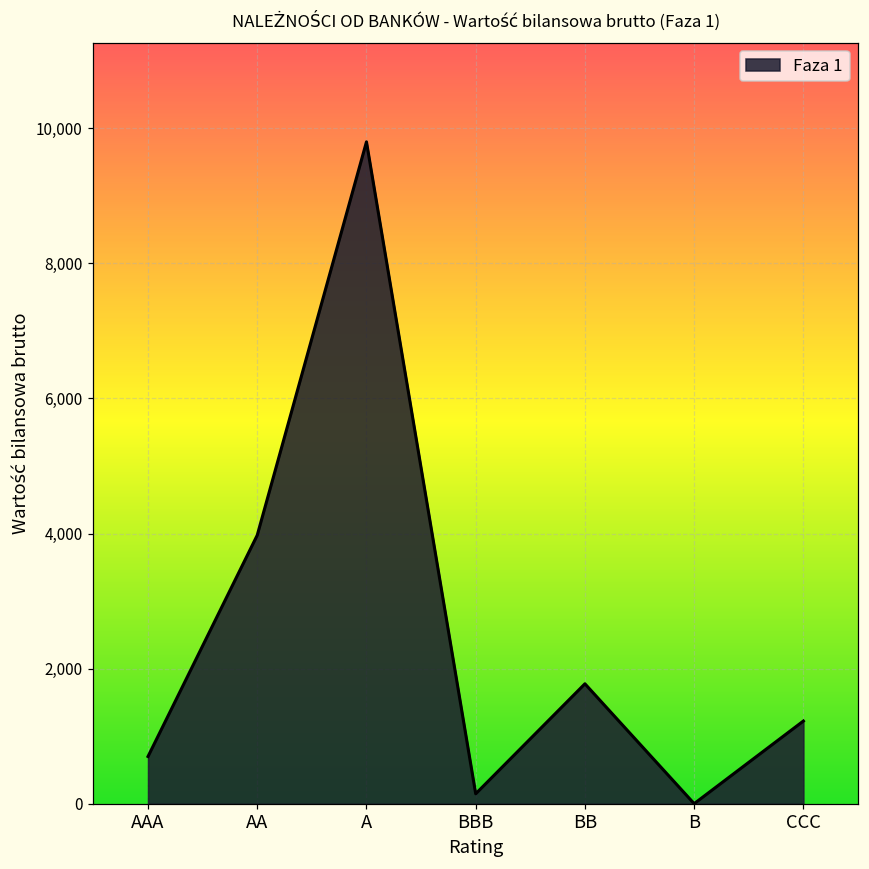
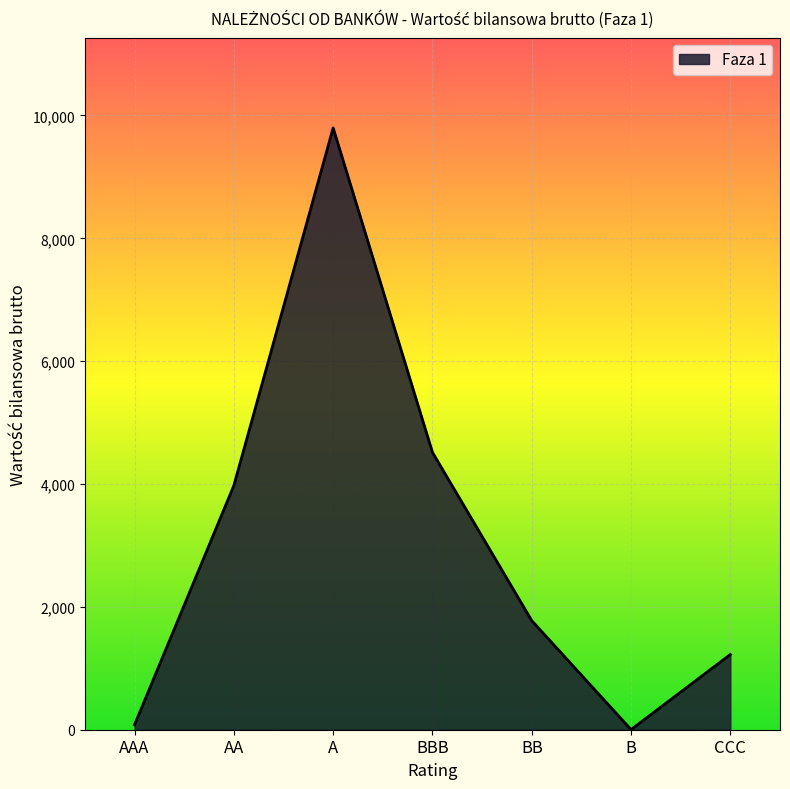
  {
-   "AAA": "700",
+   "AAA": "100",
    "AA": "4,000",
    "A": "9,800",
-   "BBB": "100",
+   "BBB": "4,500",
    "BB": "1,800",
    "B": "0",
    "CCC": "1,200"
  }
